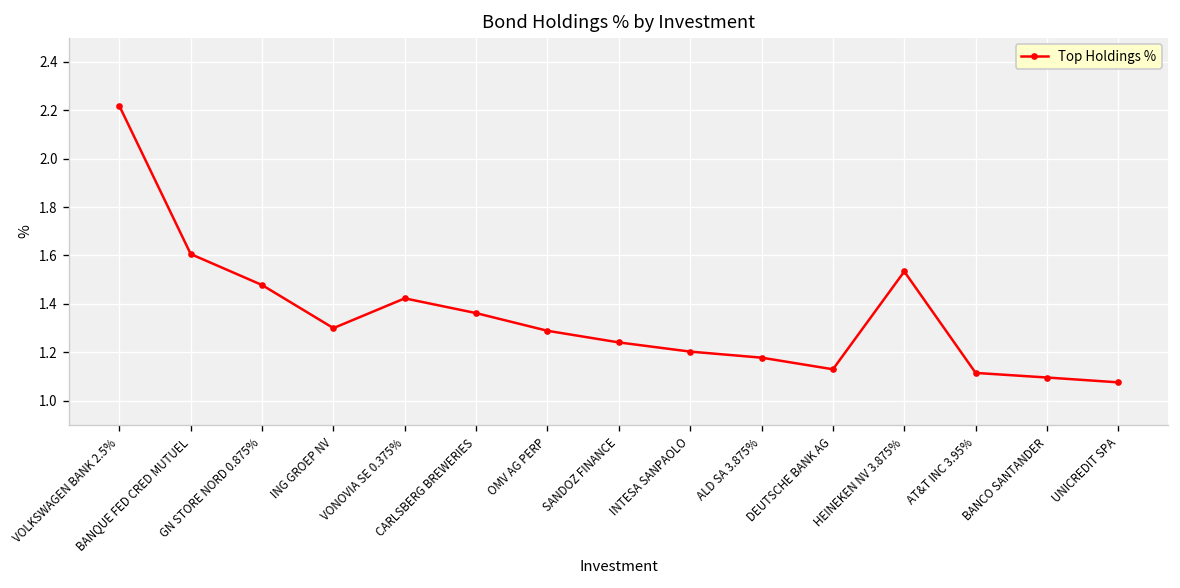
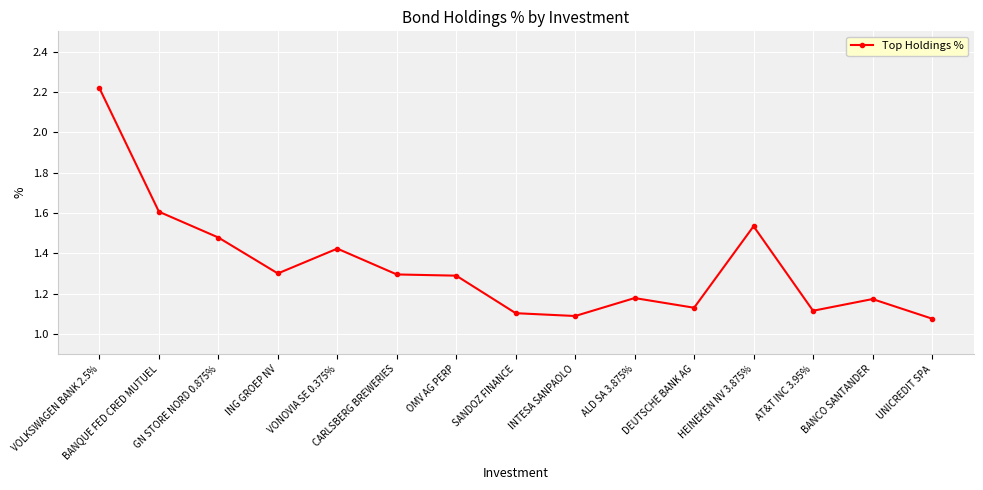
  {
    "VOLKSWAGEN BANK 2.5%": 2.22,
    "BANQUE FED CRED MUTUEL": 1.61,
    "GN STORE NORD 0.875%": 1.48,
    "ING GROEP NV": 1.30,
    "VONOVIA SE 0.375%": 1.42,
-   "CARLSBERG BREWERIES": 1.36,
+   "CARLSBERG BREWERIES": 1.30,
    "OMV AG PERP": 1.29,
-   "SANDOZ FINANCE": 1.24,
-   "INTESA SANPAOLO": 1.20,
+   "SANDOZ FINANCE": 1.10,
+   "INTESA SANPAOLO": 1.09,
    "ALD SA 3.875%": 1.18,
    "DEUTSCHE BANK AG": 1.13,
    "HEINEKEN NV 3.875%": 1.53,
    "AT&T INC 3.95%": 1.12,
-   "BANCO SANTANDER": 1.10,
+   "BANCO SANTANDER": 1.17,
    "UNICREDIT SPA": 1.08
  }
